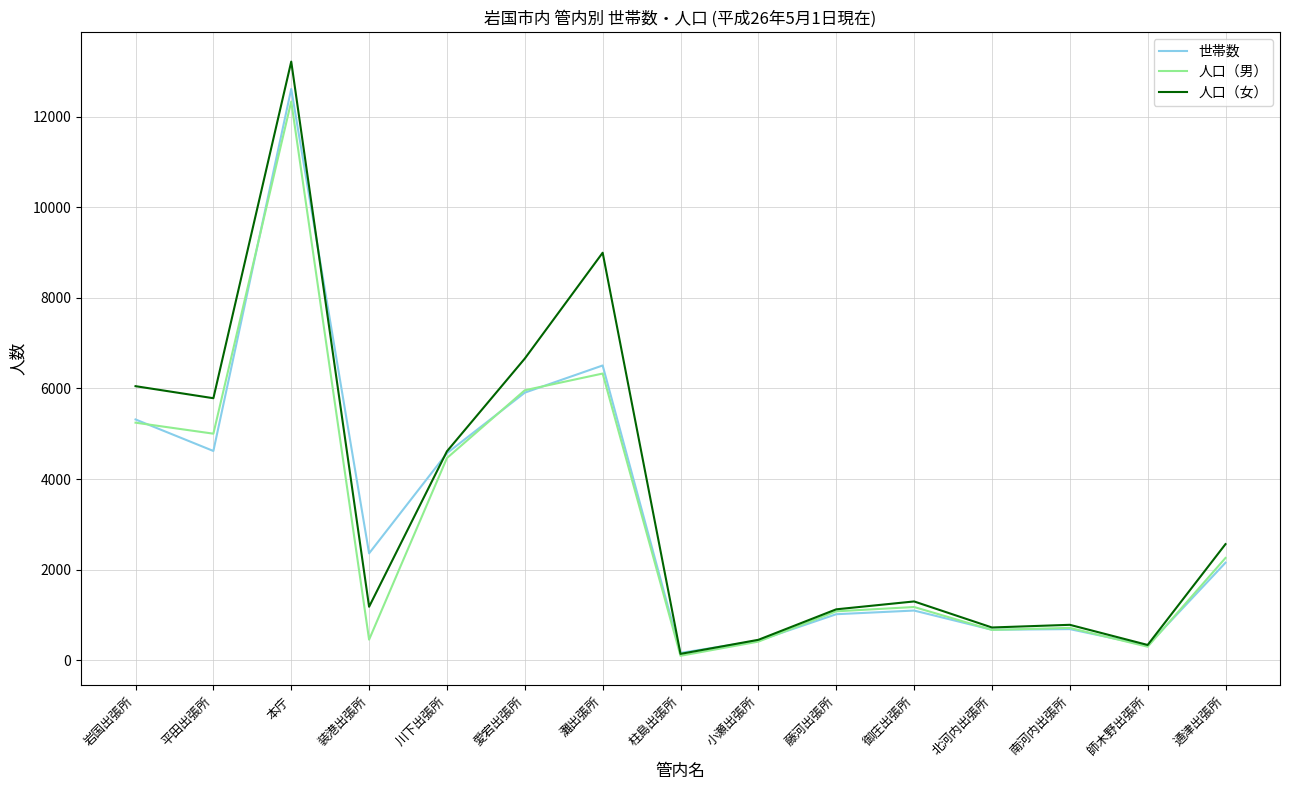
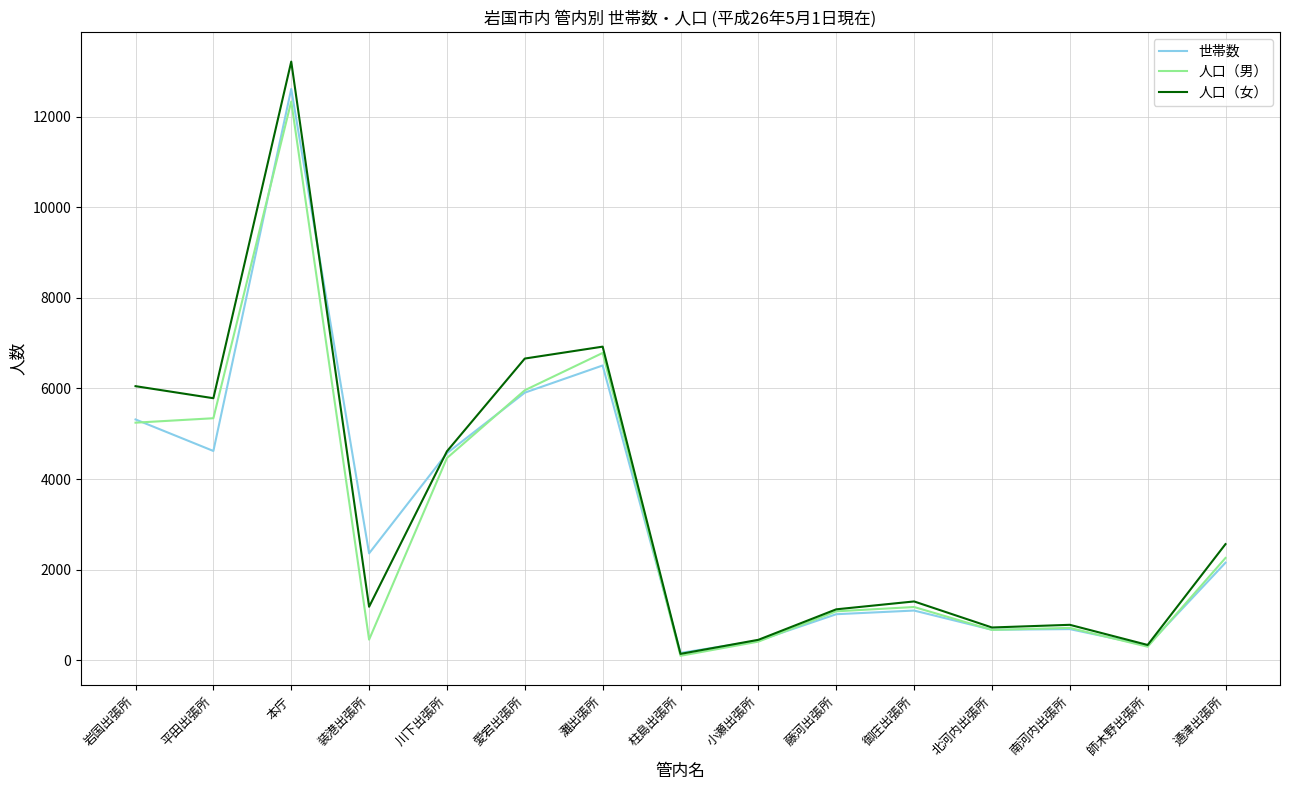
  {
    "世帯数": {
      "岩国出張所": 5300,
      "平田出張所": 4600,
      "本庁": 12600,
      "装港出張所": 2400,
      "灘出張所": 6500,
      "藤河出張所": 1000,
      "御庄出張所": 1100,
      "通津出張所": 2200
    },
    "人口（男）": {
      "岩国出張所": 5200,
-     "平田出張所": 5000,
+     "平田出張所": 5300,
      "本庁": 12300,
      "装港出張所": 500,
      "川下出張所": 4500,
-     "灘出張所": 6300,
+     "灘出張所": 6800,
      "御庄出張所": 1200,
      "通津出張所": 2300
    },
    "人口（女）": {
      "岩国出張所": 6100,
      "平田出張所": 5800,
      "本庁": 13200,
      "装港出張所": 1200,
      "愛宕出張所": 6700,
-     "灘出張所": 9000,
+     "灘出張所": 6900,
      "御庄出張所": 1300,
      "南河内出張所": 800,
      "通津出張所": 2600
    }
  }
